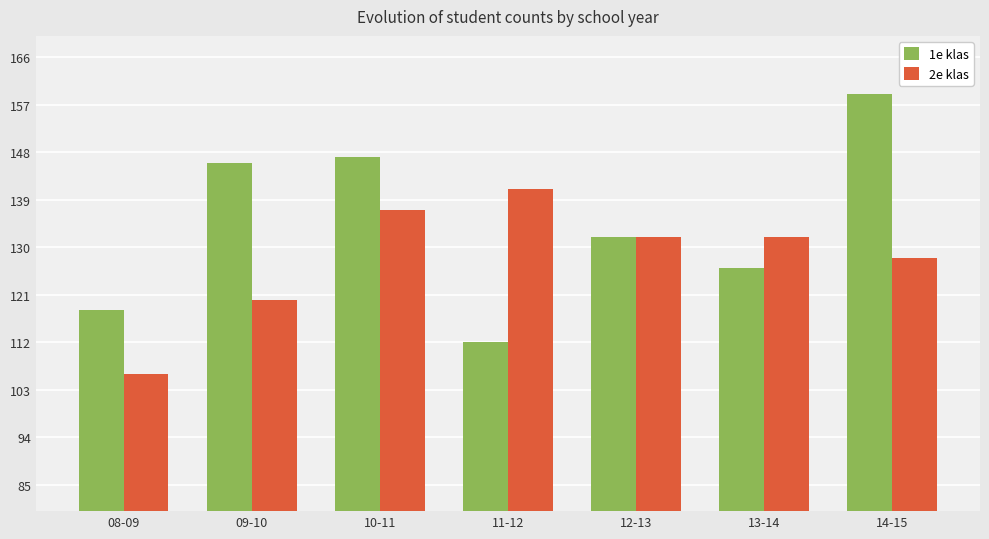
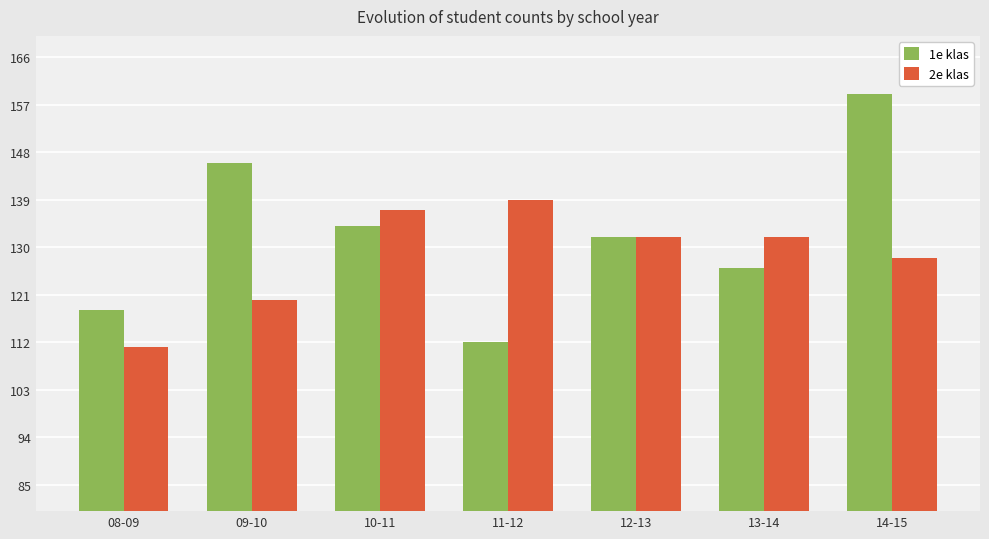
  {
    "1e klas": {
      "08-09": 118,
      "09-10": 146,
-     "10-11": 147,
+     "10-11": 134,
      "11-12": 112,
      "12-13": 132,
      "13-14": 126,
      "14-15": 159
    },
    "2e klas": {
-     "08-09": 106,
+     "08-09": 111,
      "09-10": 120,
      "10-11": 137,
-     "11-12": 141,
+     "11-12": 139,
      "12-13": 132,
      "13-14": 132,
      "14-15": 128
    }
  }
